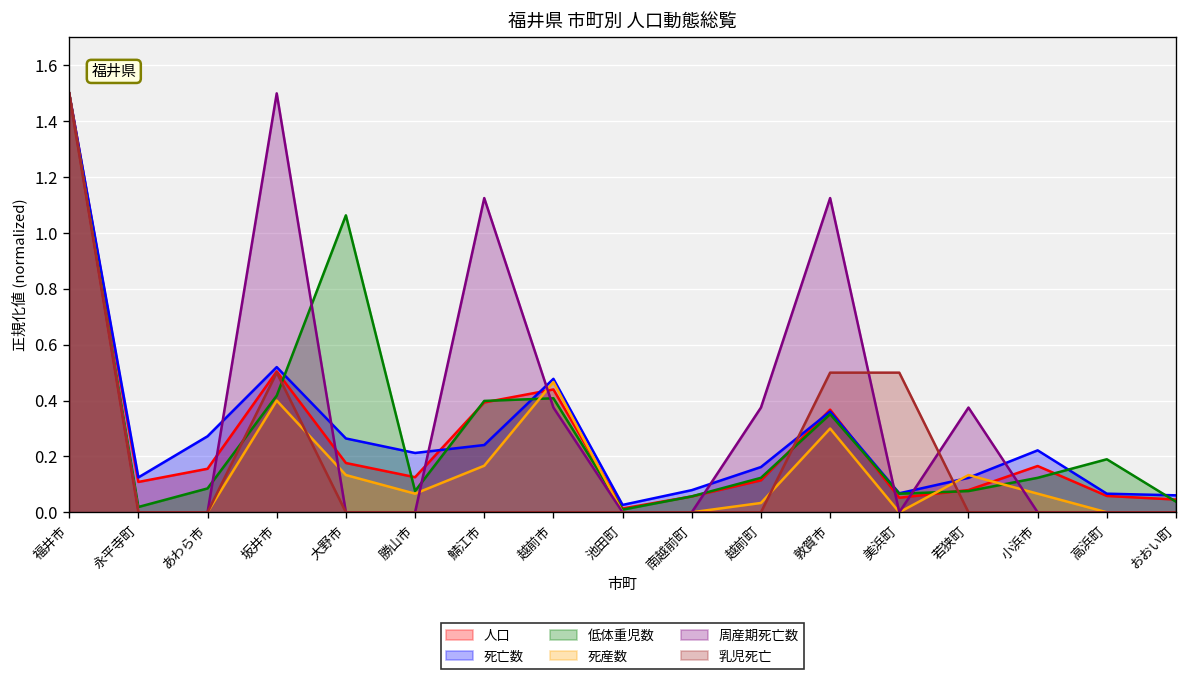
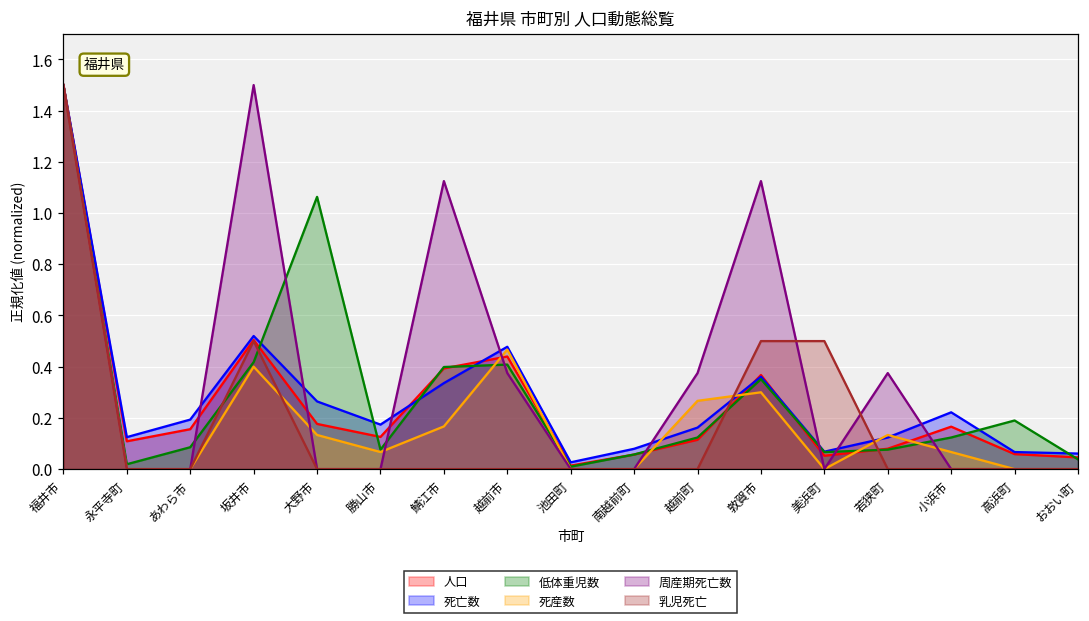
  {
    "死亡数": {
      "永平寺町": 0.12,
-     "あわら市": 0.27,
+     "あわら市": 0.19,
      "坂井市": 0.52,
      "大野市": 0.26,
-     "勝山市": 0.21,
-     "鯖江市": 0.24,
+     "勝山市": 0.17,
+     "鯖江市": 0.34,
      "越前市": 0.48,
      "池田町": 0.03,
      "南越前町": 0.08,
      "越前町": 0.16,
      "小浜市": 0.22,
      "おおい町": 0.06
    },
    "低体重児数": {
      "永平寺町": 0.02,
      "あわら市": 0.09,
      "坂井市": 0.42,
      "大野市": 1.06,
      "越前市": 0.41,
      "小浜市": 0.12,
      "高浜町": 0.19
    },
    "死産数": {
      "坂井市": 0.40,
      "大野市": 0.13,
      "鯖江市": 0.17,
      "越前市": 0.47,
-     "越前町": 0.03,
+     "越前町": 0.27,
      "敦賀市": 0.30,
      "小浜市": 0.07
    }
  }
